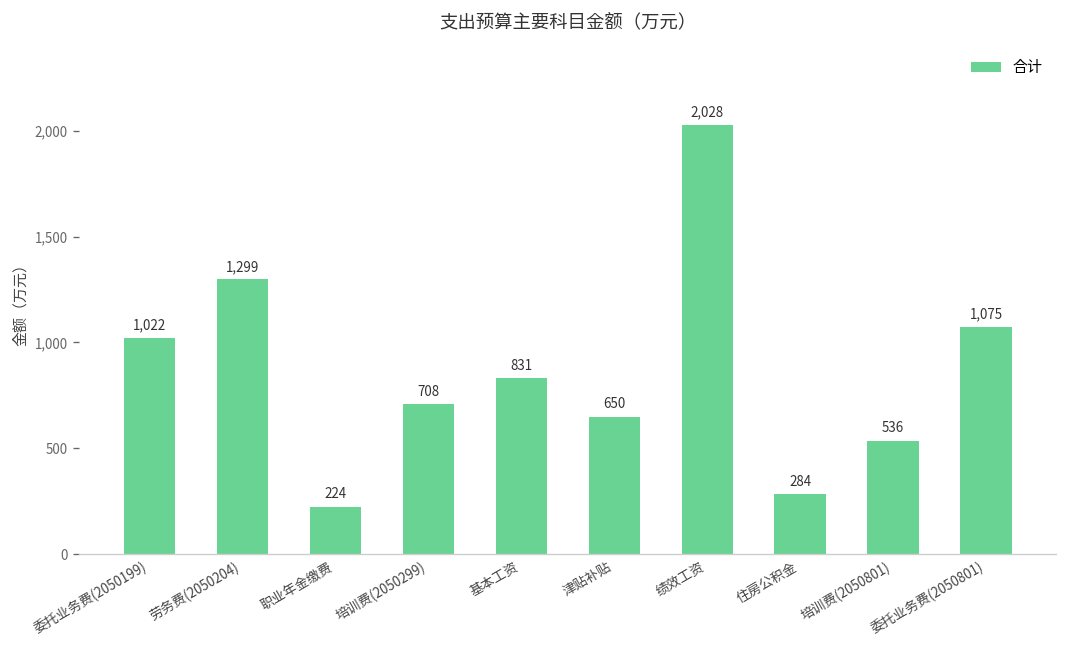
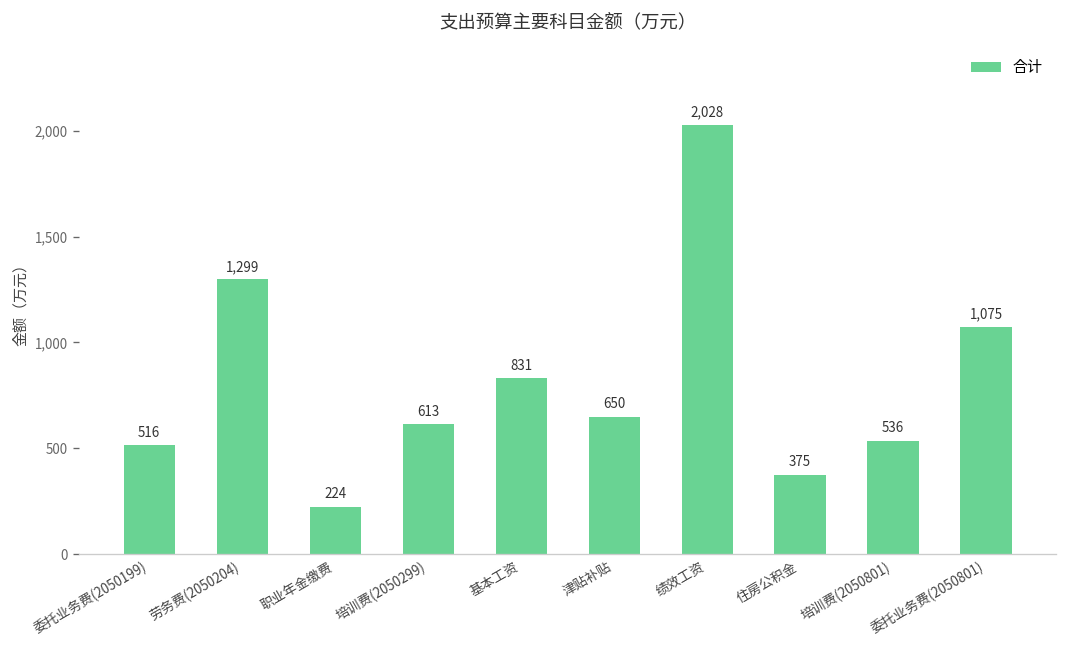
  {
-   "委托业务费(2050199)": "1,022",
+   "委托业务费(2050199)": "516",
    "劳务费(2050204)": "1,299",
    "职业年金缴费": "224",
-   "培训费(2050299)": "708",
+   "培训费(2050299)": "613",
    "基本工资": "831",
    "津贴补贴": "650",
    "绩效工资": "2,028",
-   "住房公积金": "284",
+   "住房公积金": "375",
    "培训费(2050801)": "536",
    "委托业务费(2050801)": "1,075"
  }
